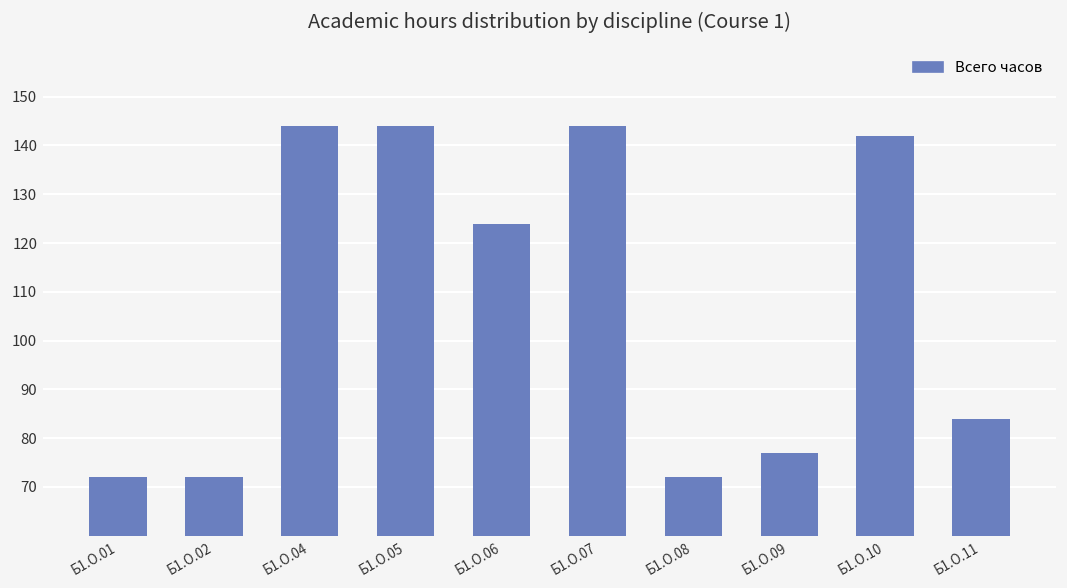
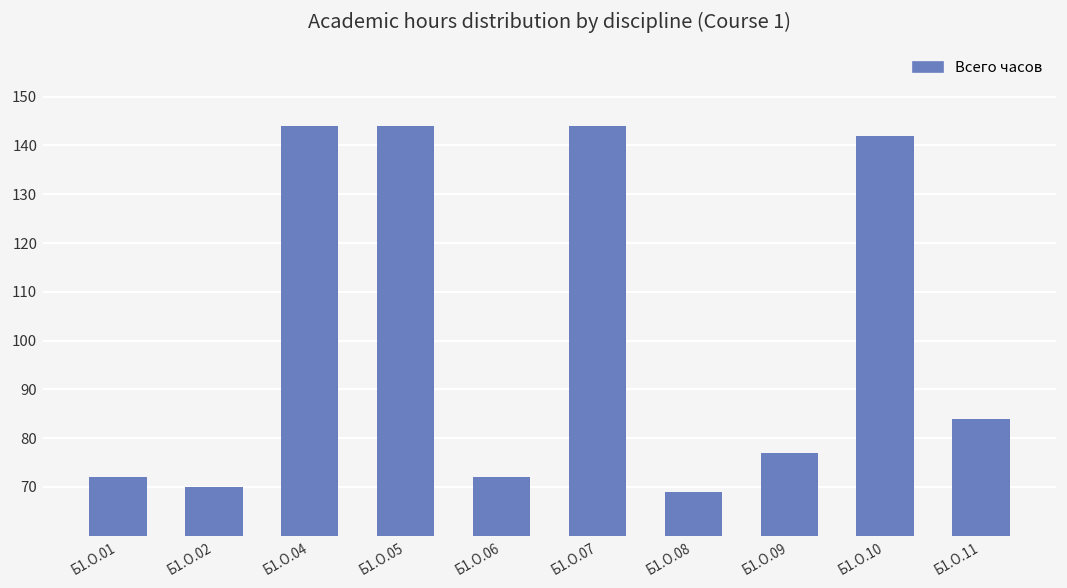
  {
    "Б1.О.01": 72,
-   "Б1.О.02": 72,
+   "Б1.О.02": 70,
    "Б1.О.04": 144,
    "Б1.О.05": 144,
-   "Б1.О.06": 124,
+   "Б1.О.06": 72,
    "Б1.О.07": 144,
-   "Б1.О.08": 72,
+   "Б1.О.08": 69,
    "Б1.О.09": 77,
    "Б1.О.10": 142,
    "Б1.О.11": 84
  }
